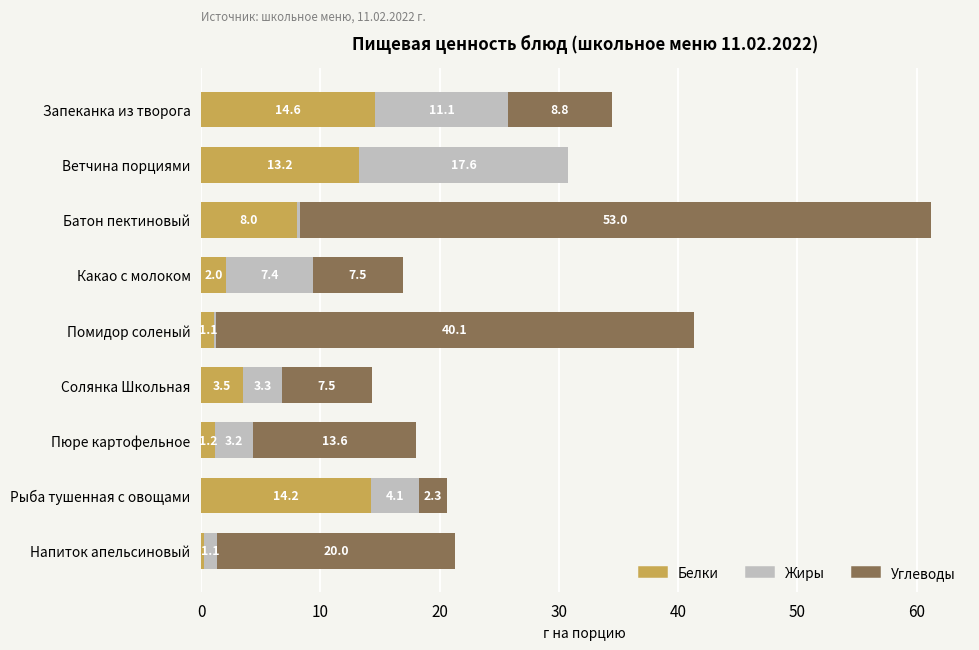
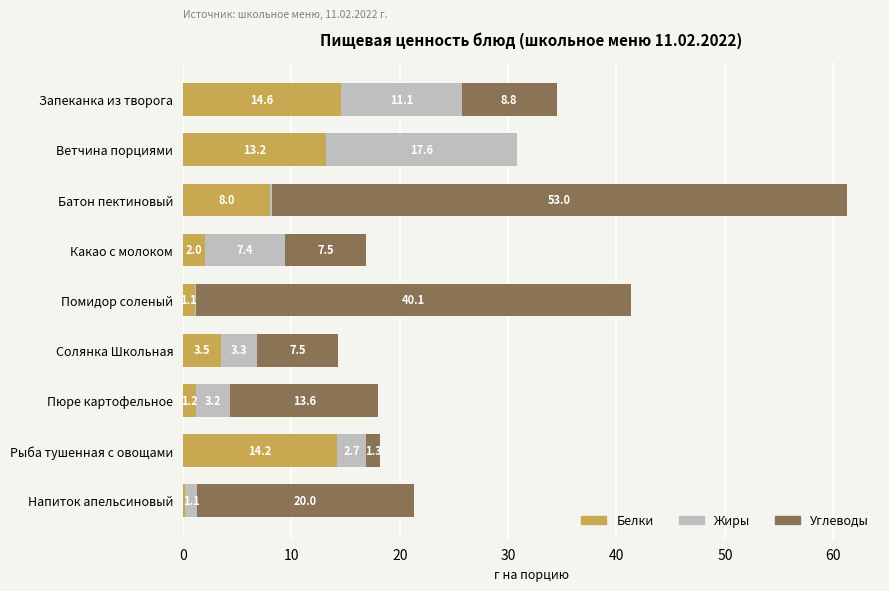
  {
    "Белки": {
      "Запеканка из творога": 14.6,
      "Ветчина порциями": 13.2,
      "Батон пектиновый": 8.0,
      "Какао с молоком": 2.0,
      "Помидор соленый": 1.1,
      "Солянка Школьная": 3.5,
      "Пюре картофельное": 1.2,
      "Рыба тушенная с овощами": 14.2
    },
    "Жиры": {
      "Запеканка из творога": 11.1,
      "Ветчина порциями": 17.6,
      "Какао с молоком": 7.4,
      "Солянка Школьная": 3.3,
      "Пюре картофельное": 3.2,
-     "Рыба тушенная с овощами": 4.1,
+     "Рыба тушенная с овощами": 2.7,
      "Напиток апельсиновый": 1.1
    },
    "Углеводы": {
      "Запеканка из творога": 8.8,
      "Батон пектиновый": 53.0,
      "Какао с молоком": 7.5,
      "Помидор соленый": 40.1,
      "Солянка Школьная": 7.5,
      "Пюре картофельное": 13.6,
-     "Рыба тушенная с овощами": 2.3,
+     "Рыба тушенная с овощами": 1.3,
      "Напиток апельсиновый": 20.0
    }
  }
